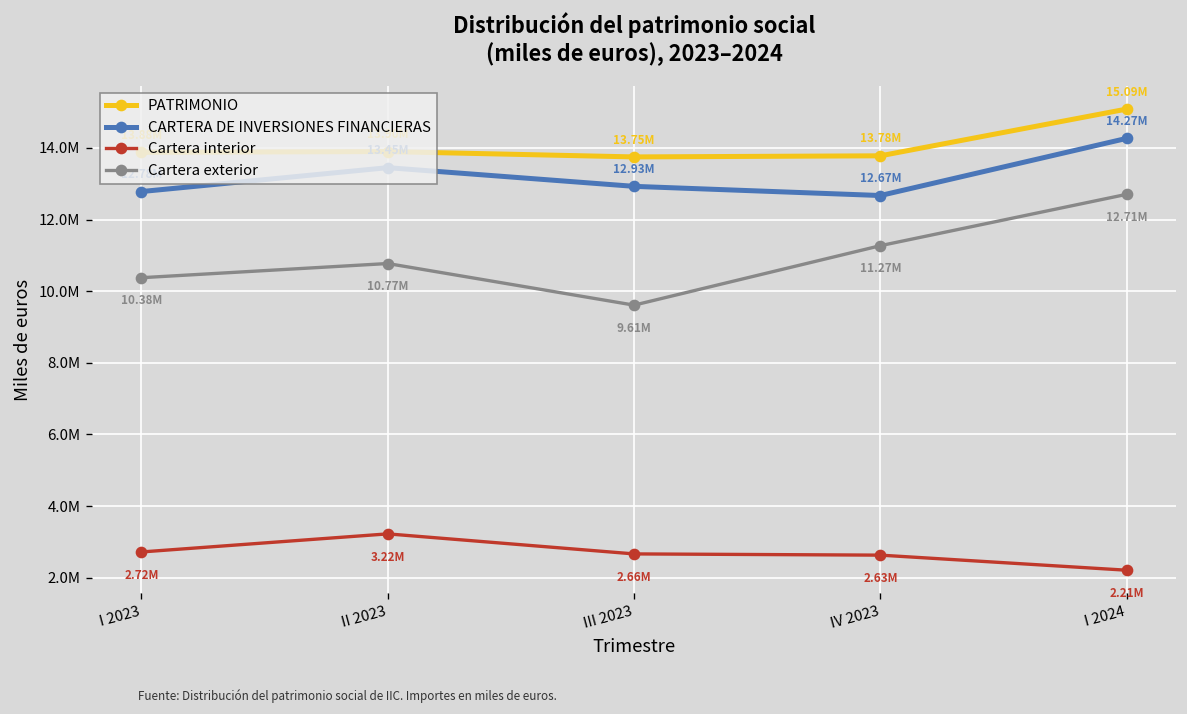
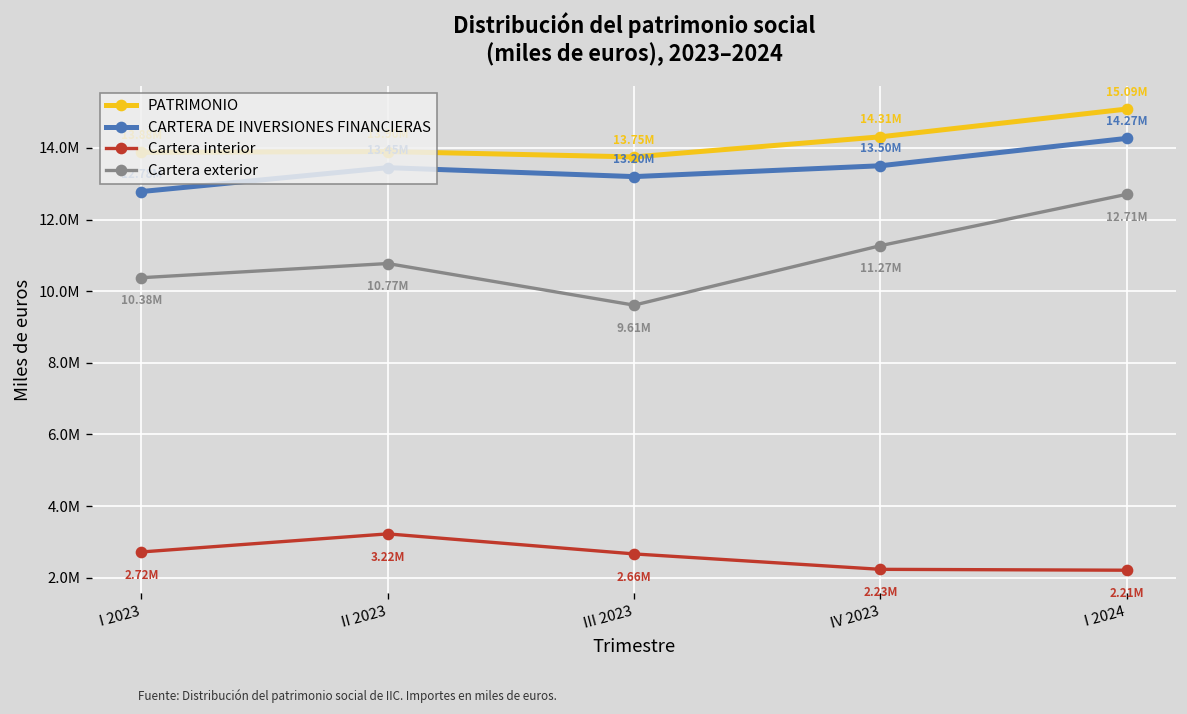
  {
    "PATRIMONIO": {
      "III 2023": "13.75M",
-     "IV 2023": "13.78M",
+     "IV 2023": "14.31M",
      "I 2024": "15.09M"
    },
    "CARTERA DE INVERSIONES FINANCIERAS": {
-     "III 2023": "12.93M",
-     "IV 2023": "12.67M",
+     "III 2023": "13.20M",
+     "IV 2023": "13.50M",
      "I 2024": "14.27M"
    },
    "Cartera interior": {
      "I 2023": "2.72M",
      "II 2023": "3.22M",
      "III 2023": "2.66M",
-     "IV 2023": "2.63M",
+     "IV 2023": "2.23M",
      "I 2024": "2.21M"
    },
    "Cartera exterior": {
      "I 2023": "10.38M",
      "II 2023": "10.77M",
      "III 2023": "9.61M",
      "IV 2023": "11.27M",
      "I 2024": "12.71M"
    }
  }
